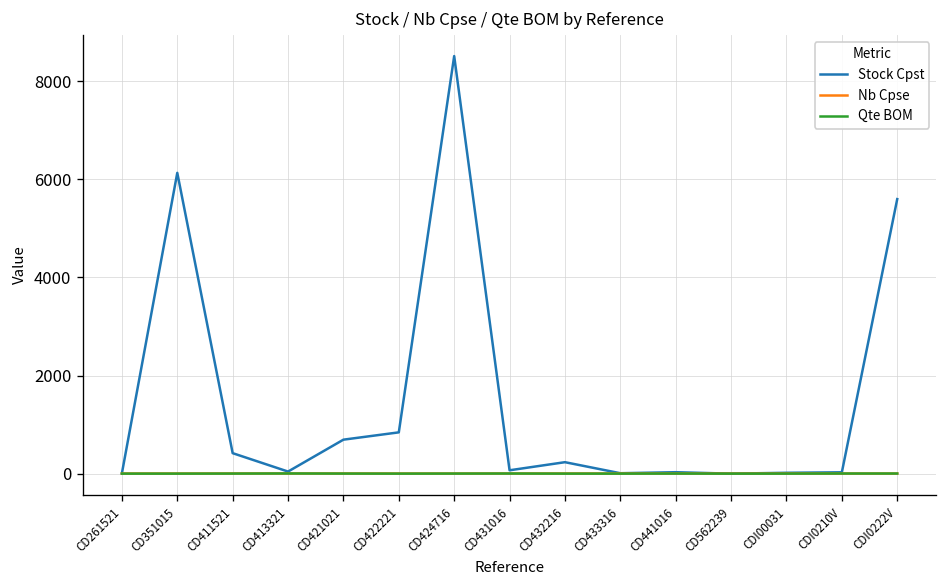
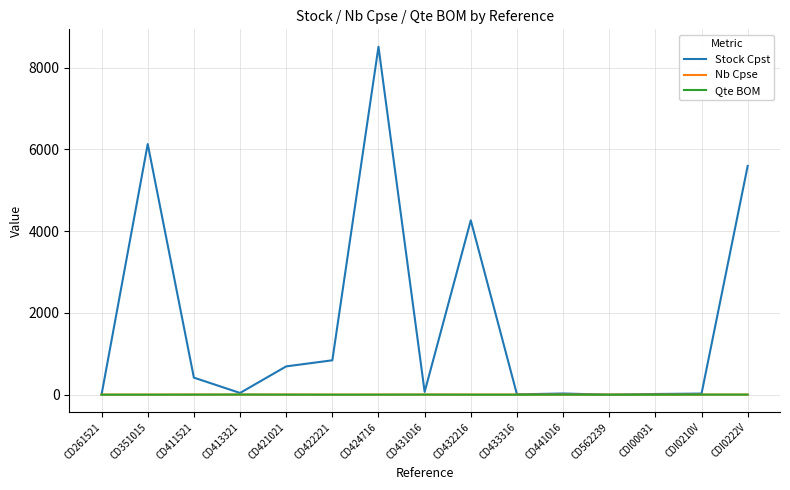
  {
    "Stock Cpst": {
      "CD351015": 6100,
      "CD411521": 400,
      "CD421021": 700,
      "CD422221": 800,
      "CD424716": 8500,
      "CD431016": 100,
-     "CD432216": 200,
+     "CD432216": 4300,
      "CDI0222V": 5600
    },
    "Qte BOM": {
      "CD351015": 0,
      "CD411521": 0,
      "CD421021": 0,
      "CD422221": 0,
      "CD424716": 0,
      "CD431016": 0,
      "CD432216": 0,
      "CDI0222V": 0
    }
  }
